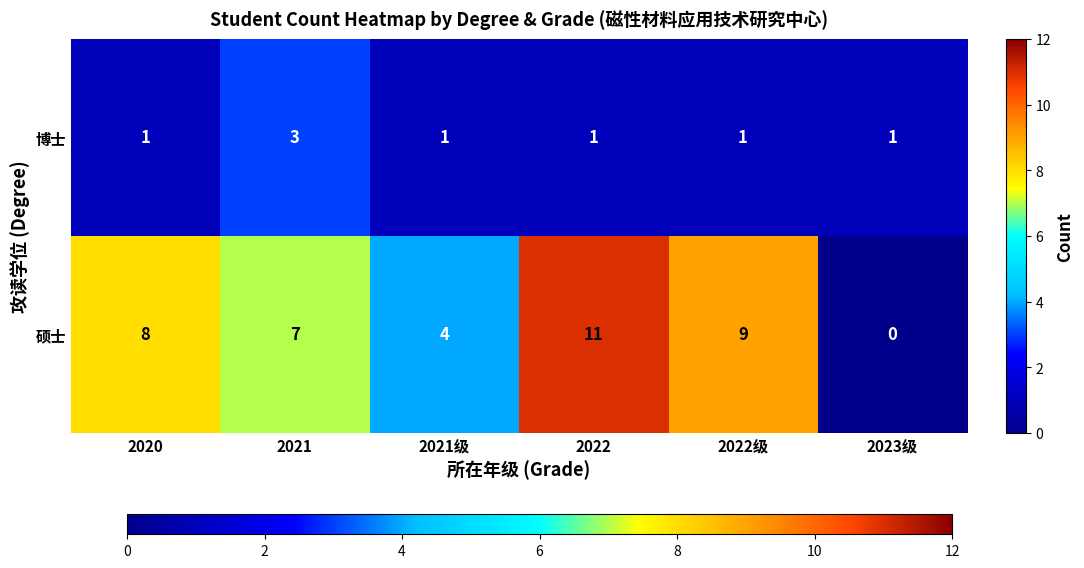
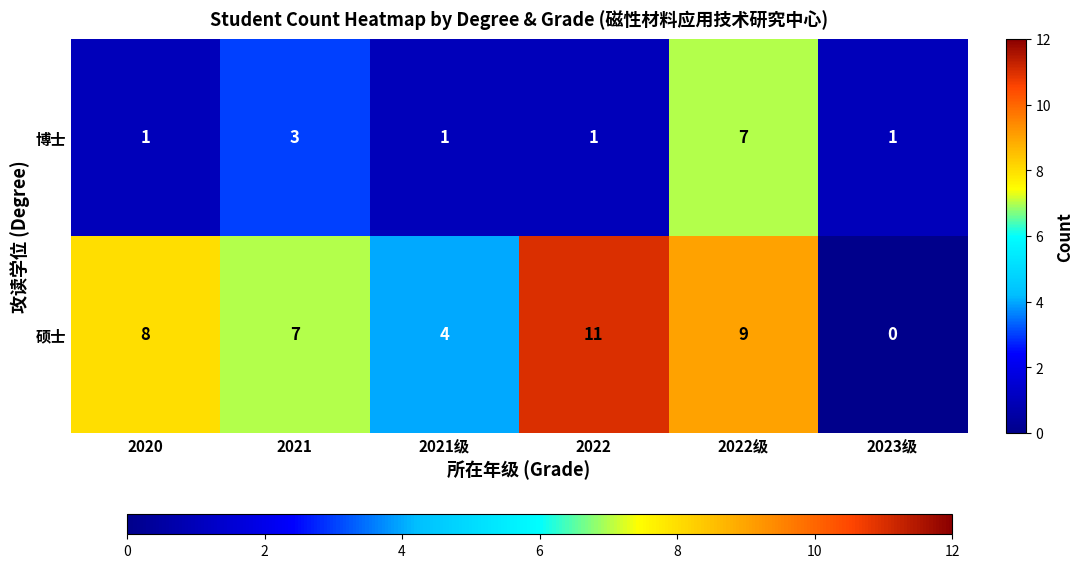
  {
    "博士": {
      "2020": 1,
      "2021": 3,
      "2021级": 1,
      "2022": 1,
-     "2022级": 1,
+     "2022级": 7,
      "2023级": 1
    },
    "硕士": {
      "2020": 8,
      "2021": 7,
      "2021级": 4,
      "2022": 11,
      "2022级": 9,
      "2023级": 0
    }
  }
